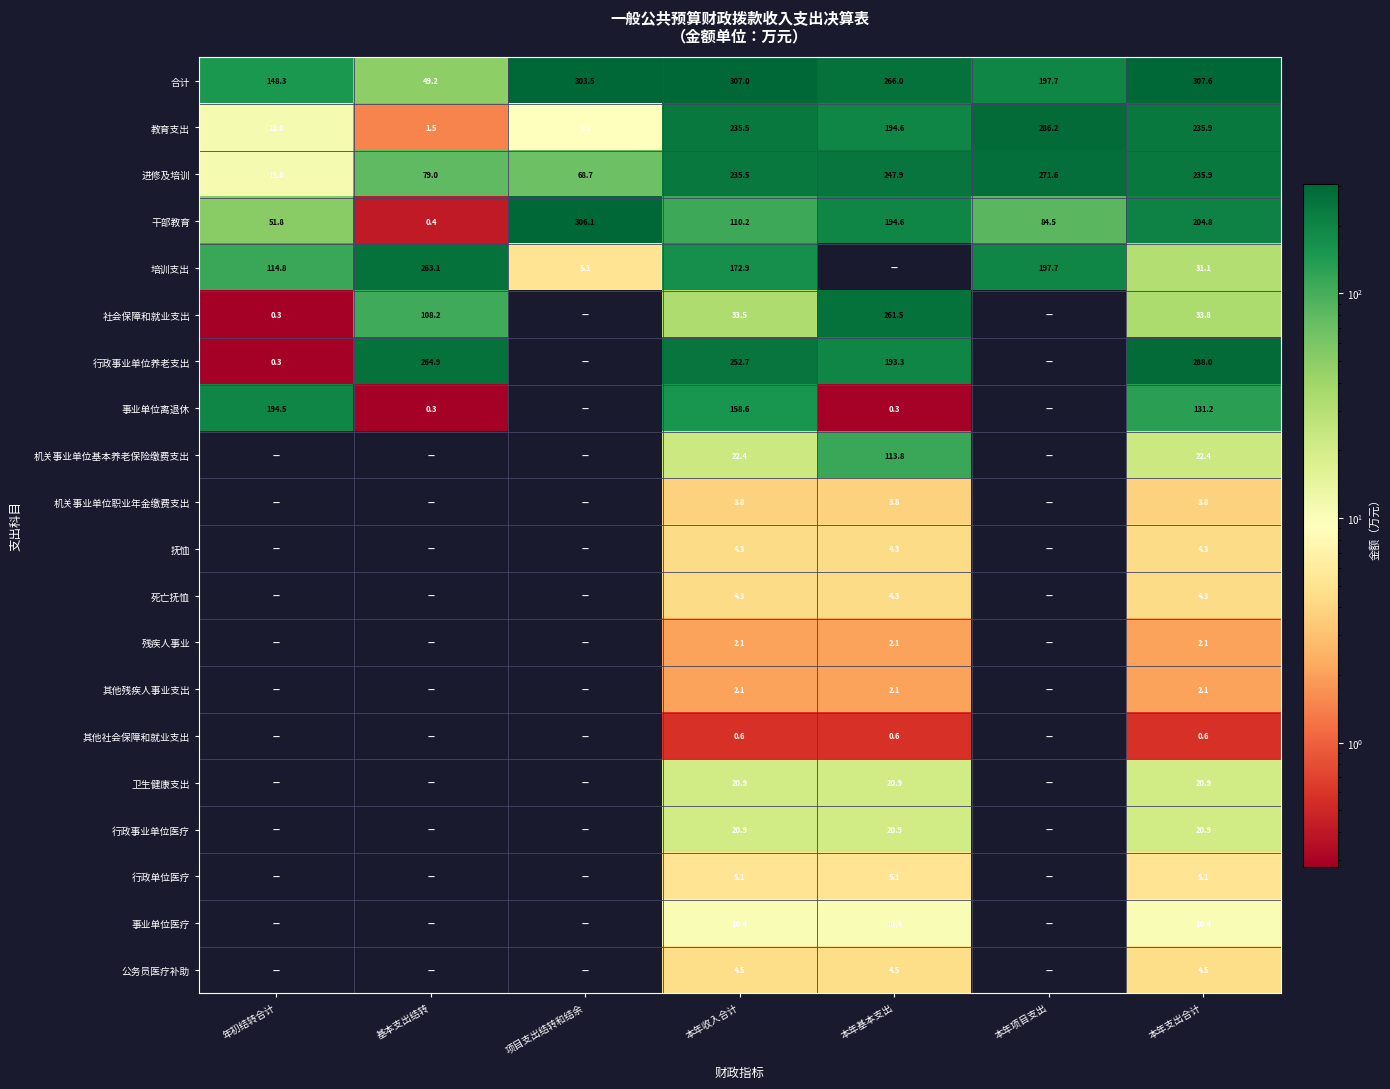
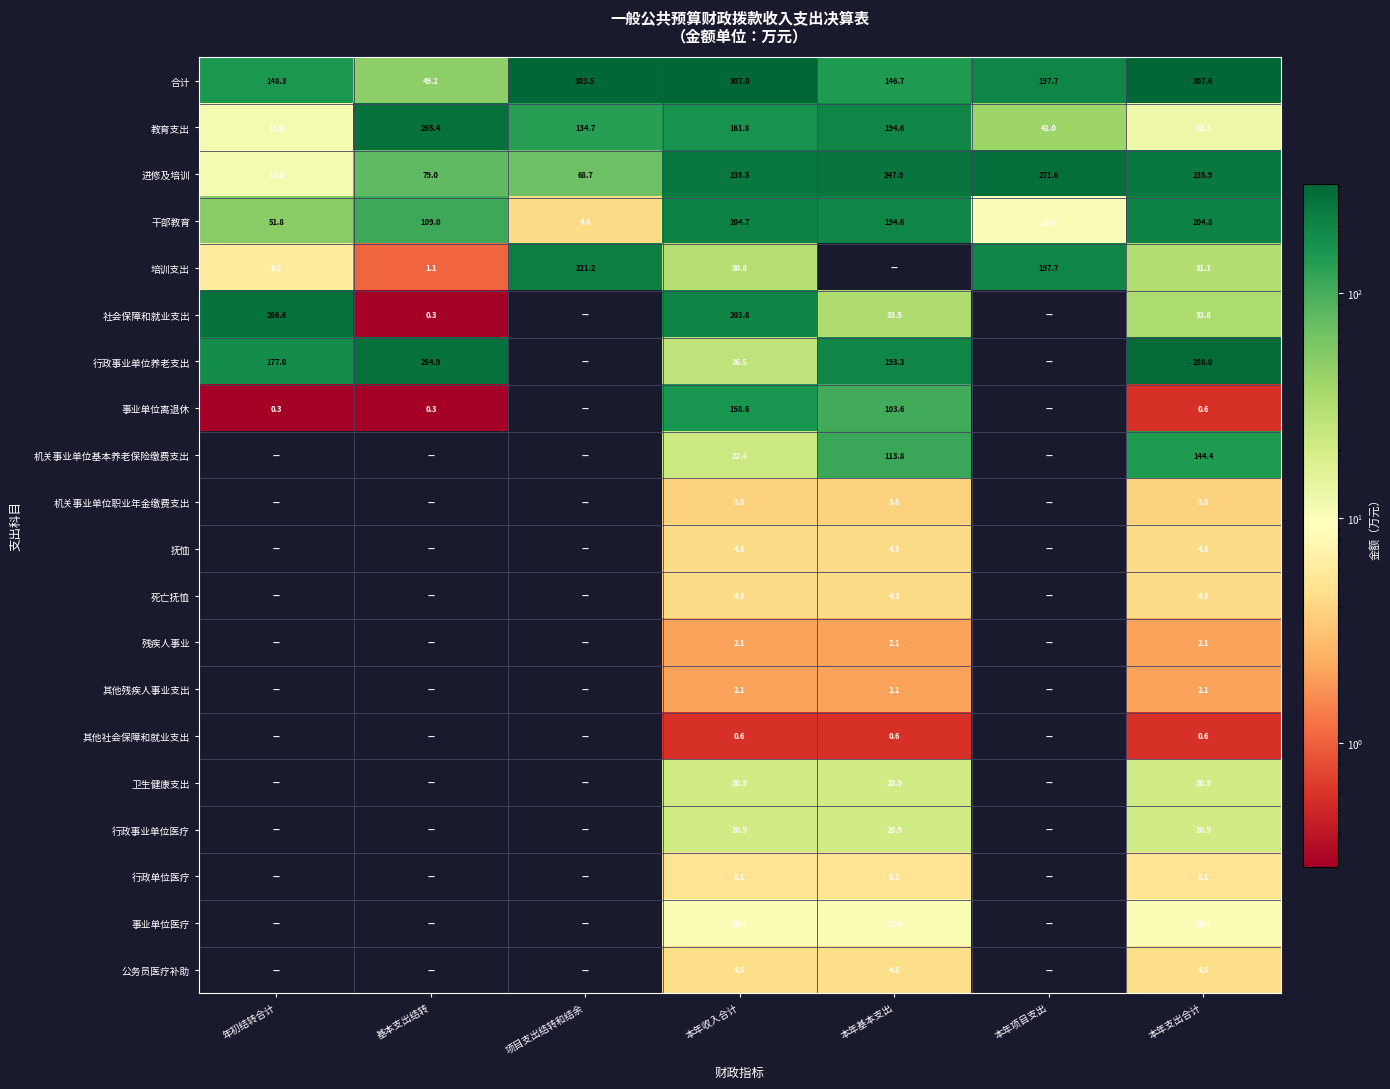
  {
    "合计": {
      "年初结转合计": 148.3,
      "基本支出结转": 49.2,
      "项目支出结转和结余": 303.5,
      "本年收入合计": 307.0,
-     "本年基本支出": 266.0,
+     "本年基本支出": 146.7,
      "本年项目支出": 197.7,
      "本年支出合计": 307.6
    },
    "教育支出": {
      "年初结转合计": 11.0,
-     "基本支出结转": 1.5,
-     "项目支出结转和结余": 9.5,
-     "本年收入合计": 235.5,
+     "基本支出结转": 265.4,
+     "项目支出结转和结余": 134.7,
+     "本年收入合计": 161.8,
      "本年基本支出": 194.6,
-     "本年项目支出": 286.2,
-     "本年支出合计": 235.9
+     "本年项目支出": 41.0,
+     "本年支出合计": 12.3
    },
    "进修及培训": {
      "年初结转合计": 11.0,
      "基本支出结转": 79.0,
      "项目支出结转和结余": 68.7,
      "本年收入合计": 235.5,
      "本年基本支出": 247.9,
      "本年项目支出": 271.6,
      "本年支出合计": 235.9
    },
    "干部教育": {
      "年初结转合计": 51.8,
-     "基本支出结转": 0.4,
-     "项目支出结转和结余": 306.1,
-     "本年收入合计": 110.2,
+     "基本支出结转": 109.0,
+     "项目支出结转和结余": 4.4,
+     "本年收入合计": 204.7,
      "本年基本支出": 194.6,
-     "本年项目支出": 84.5,
+     "本年项目支出": 10.2,
      "本年支出合计": 204.8
    },
    "培训支出": {
-     "年初结转合计": 114.8,
-     "基本支出结转": 263.1,
-     "项目支出结转和结余": 5.1,
-     "本年收入合计": 172.9,
+     "年初结转合计": 6.2,
+     "基本支出结转": 1.1,
+     "项目支出结转和结余": 221.2,
+     "本年收入合计": 30.8,
      "本年项目支出": 197.7,
      "本年支出合计": 31.1
    },
    "社会保障和就业支出": {
-     "年初结转合计": 0.3,
-     "基本支出结转": 108.2,
-     "本年收入合计": 33.5,
-     "本年基本支出": 261.5,
+     "年初结转合计": 266.6,
+     "基本支出结转": 0.3,
+     "本年收入合计": 203.6,
+     "本年基本支出": 33.5,
      "本年支出合计": 33.8
    },
    "行政事业单位养老支出": {
-     "年初结转合计": 0.3,
+     "年初结转合计": 177.0,
      "基本支出结转": 264.9,
-     "本年收入合计": 252.7,
+     "本年收入合计": 26.5,
      "本年基本支出": 193.3,
      "本年支出合计": 288.0
    },
    "事业单位离退休": {
-     "年初结转合计": 194.5,
+     "年初结转合计": 0.3,
      "基本支出结转": 0.3,
      "本年收入合计": 158.6,
-     "本年基本支出": 0.3,
-     "本年支出合计": 131.2
+     "本年基本支出": 103.6,
+     "本年支出合计": 0.6
    },
    "机关事业单位基本养老保险缴费支出": {
      "本年收入合计": 22.4,
      "本年基本支出": 113.8,
-     "本年支出合计": 22.4
+     "本年支出合计": 144.4
    },
    "机关事业单位职业年金缴费支出": {
      "本年收入合计": 3.8,
      "本年基本支出": 3.8,
      "本年支出合计": 3.8
    },
    "抚恤": {
      "本年收入合计": 4.3,
      "本年基本支出": 4.3,
      "本年支出合计": 4.3
    },
    "死亡抚恤": {
      "本年收入合计": 4.3,
      "本年基本支出": 4.3,
      "本年支出合计": 4.3
    },
    "残疾人事业": {
      "本年收入合计": 2.1,
      "本年基本支出": 2.1,
      "本年支出合计": 2.1
    },
    "其他残疾人事业支出": {
      "本年收入合计": 2.1,
      "本年基本支出": 2.1,
      "本年支出合计": 2.1
    },
    "其他社会保障和就业支出": {
      "本年收入合计": 0.6,
      "本年基本支出": 0.6,
      "本年支出合计": 0.6
    },
    "卫生健康支出": {
      "本年收入合计": 20.9,
      "本年基本支出": 20.9,
      "本年支出合计": 20.9
    },
    "行政事业单位医疗": {
      "本年收入合计": 20.9,
      "本年基本支出": 20.9,
      "本年支出合计": 20.9
    },
    "行政单位医疗": {
      "本年收入合计": 5.1,
      "本年基本支出": 5.1,
      "本年支出合计": 5.1
    },
    "事业单位医疗": {
      "本年收入合计": 10.4,
      "本年基本支出": 10.4,
      "本年支出合计": 10.4
    },
    "公务员医疗补助": {
      "本年收入合计": 4.5,
      "本年基本支出": 4.5,
      "本年支出合计": 4.5
    }
  }
